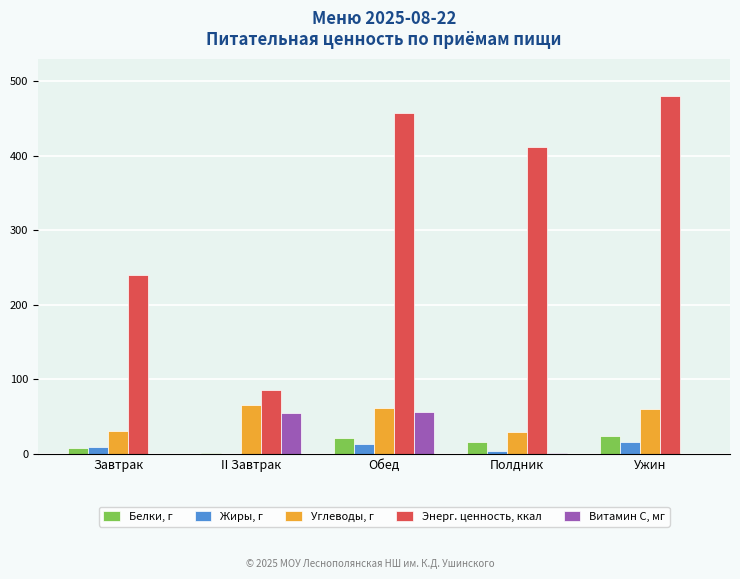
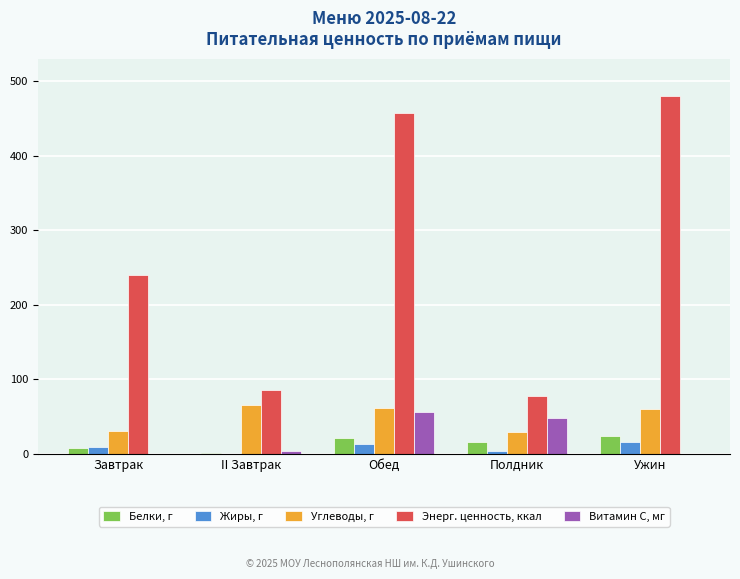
  {
    "Белки, г": {
      "Завтрак": 10,
      "Обед": 20,
      "Полдник": 20,
      "Ужин": 20
    },
    "Жиры, г": {
      "Завтрак": 10,
      "Обед": 10,
      "Полдник": 0,
      "Ужин": 20
    },
    "Углеводы, г": {
      "Завтрак": 30,
      "II Завтрак": 70,
      "Обед": 60,
      "Полдник": 30,
      "Ужин": 60
    },
    "Энерг. ценность, ккал": {
      "Завтрак": 240,
      "II Завтрак": 90,
      "Обед": 460,
-     "Полдник": 410,
+     "Полдник": 80,
      "Ужин": 480
    },
    "Витамин С, мг": {
-     "II Завтрак": 60,
+     "II Завтрак": 0,
      "Обед": 60,
-     "Полдник": 0
+     "Полдник": 50
    }
  }
